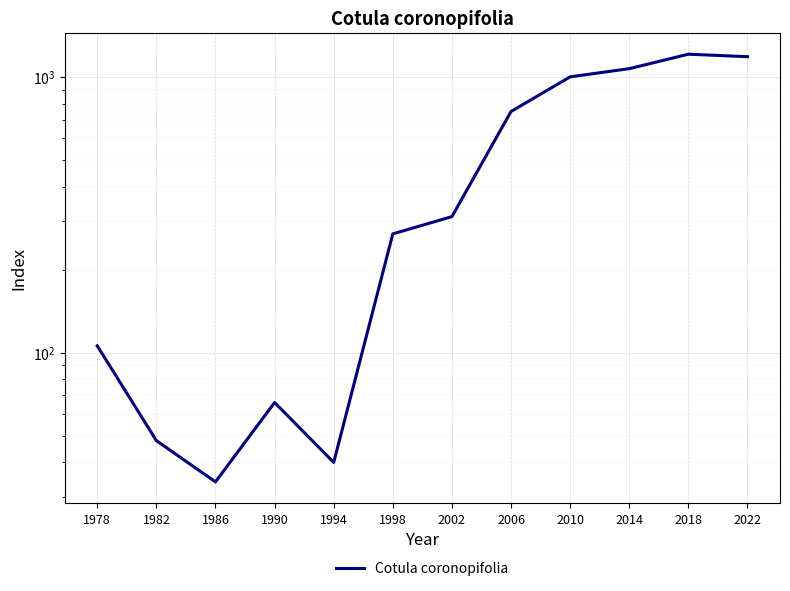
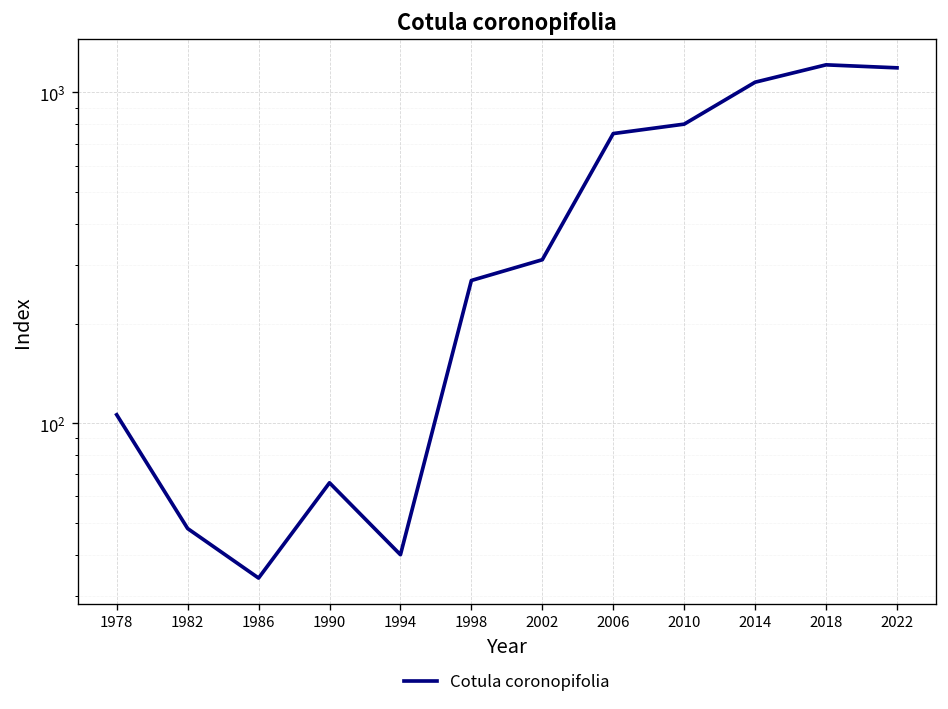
  {
    "1978": 106,
    "1982": 48,
    "1986": 34,
    "1990": 66,
    "1994": 40,
    "1998": 270,
    "2002": 310,
    "2006": 750,
-   "2010": 1000,
+   "2010": 800,
    "2014": 1070,
    "2018": 1200,
    "2022": 1190
  }
